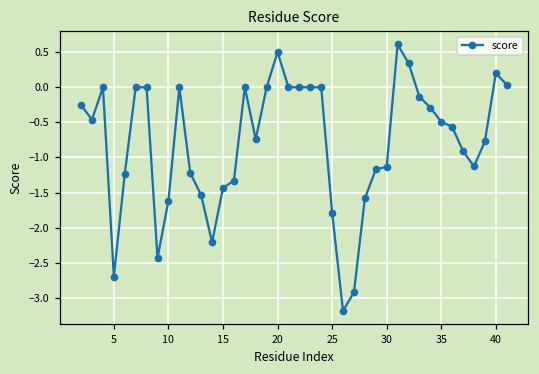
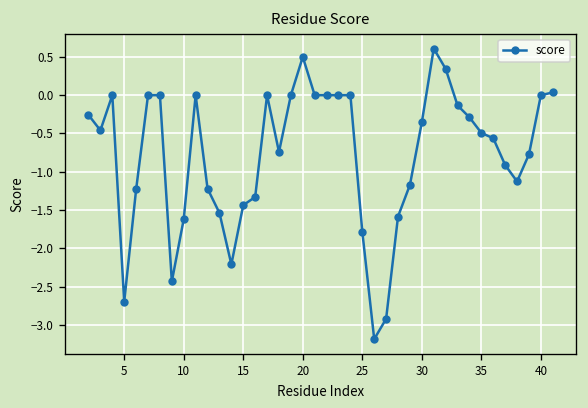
  {
    "5": -2.7,
    "10": -1.6,
    "15": -1.4,
    "20": 0.5,
    "25": -1.8,
-   "30": -1.1,
+   "30": -0.4,
    "35": -0.5,
-   "40": 0.2
+   "40": 0.0
  }
